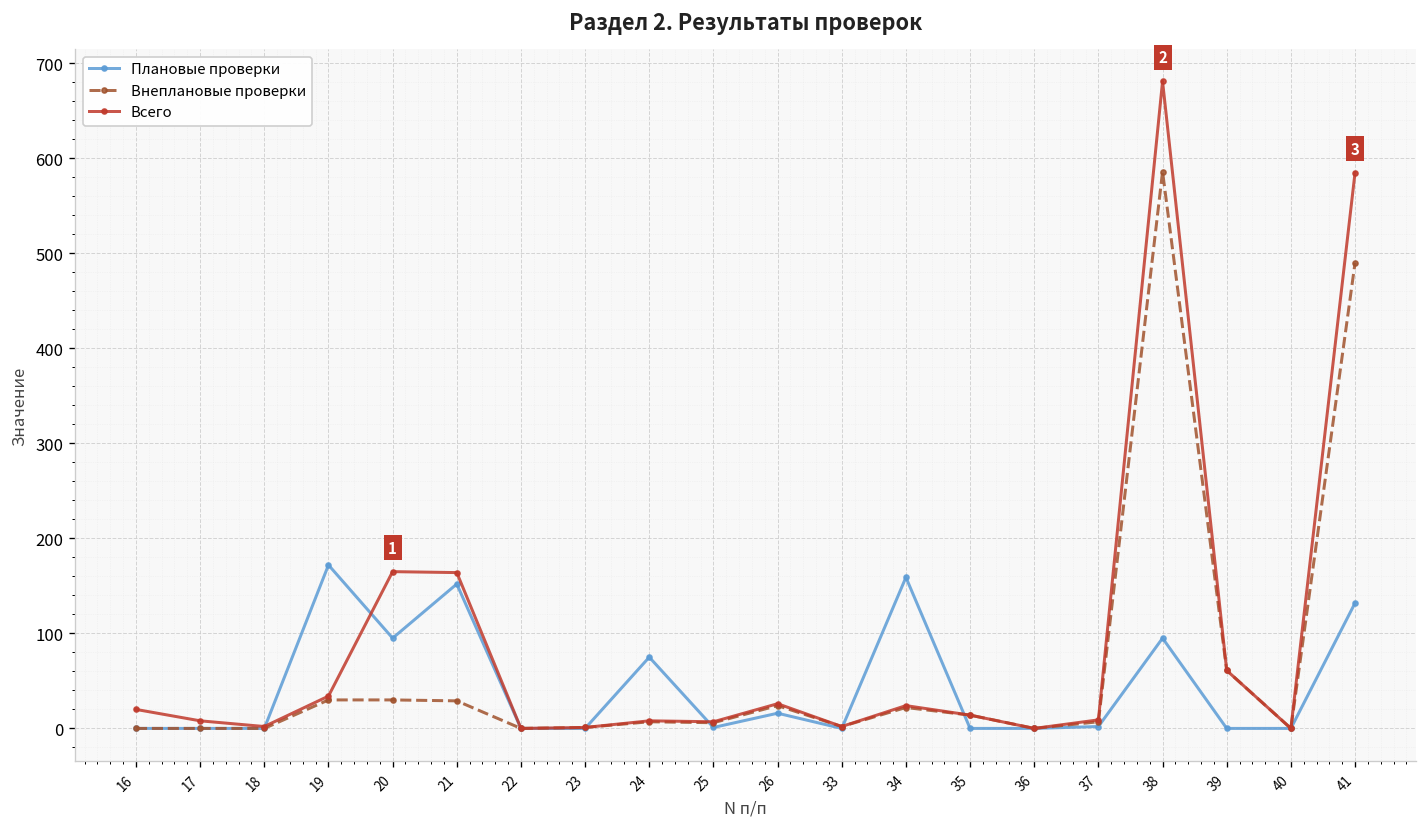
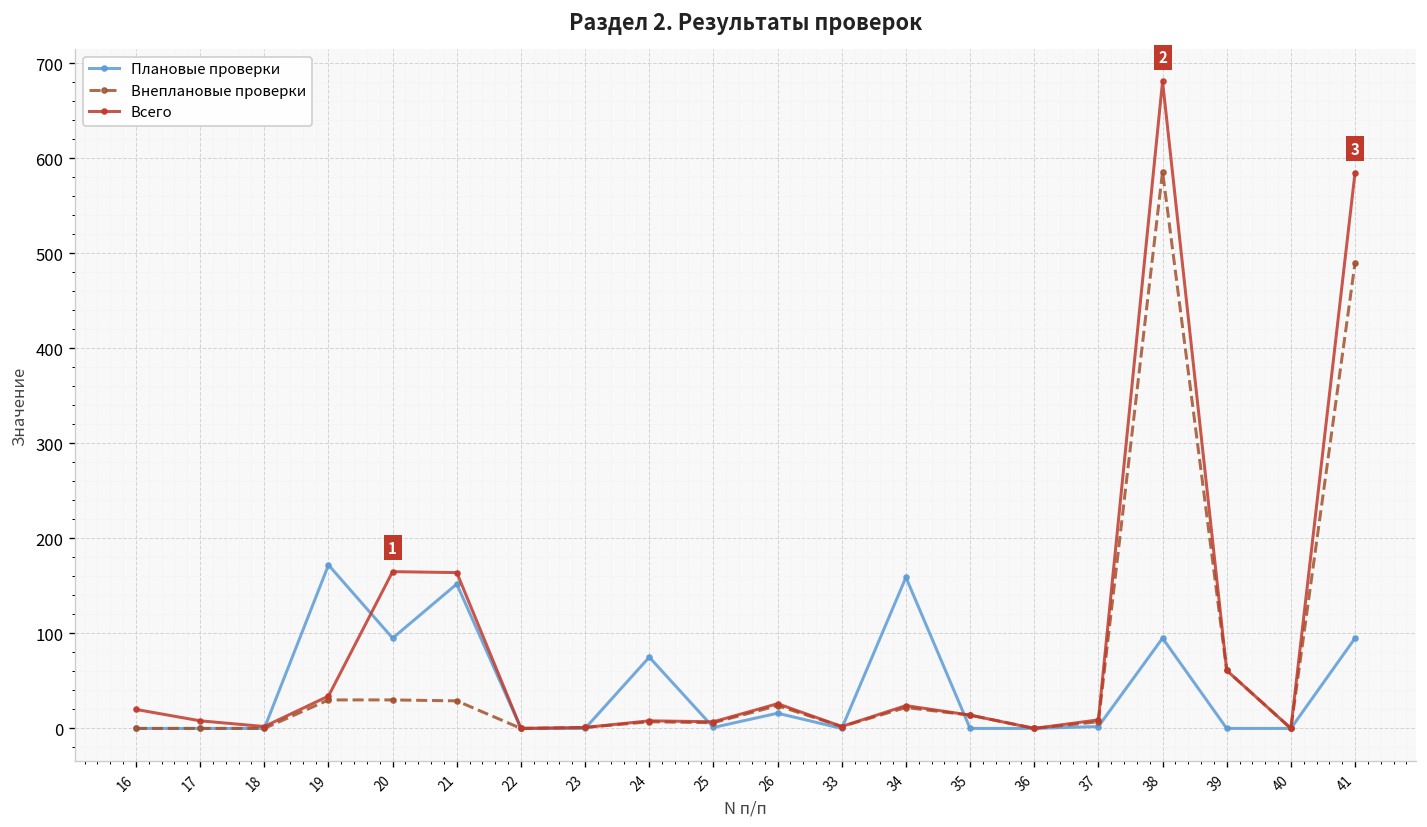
  {
    "Плановые проверки": {
      "19": 170,
      "20": 100,
      "21": 150,
      "24": 80,
      "25": 0,
      "26": 20,
      "34": 160,
      "35": 0,
      "37": 0,
      "38": 100,
      "39": 0,
-     "41": 130
+     "41": 100
    }
  }
